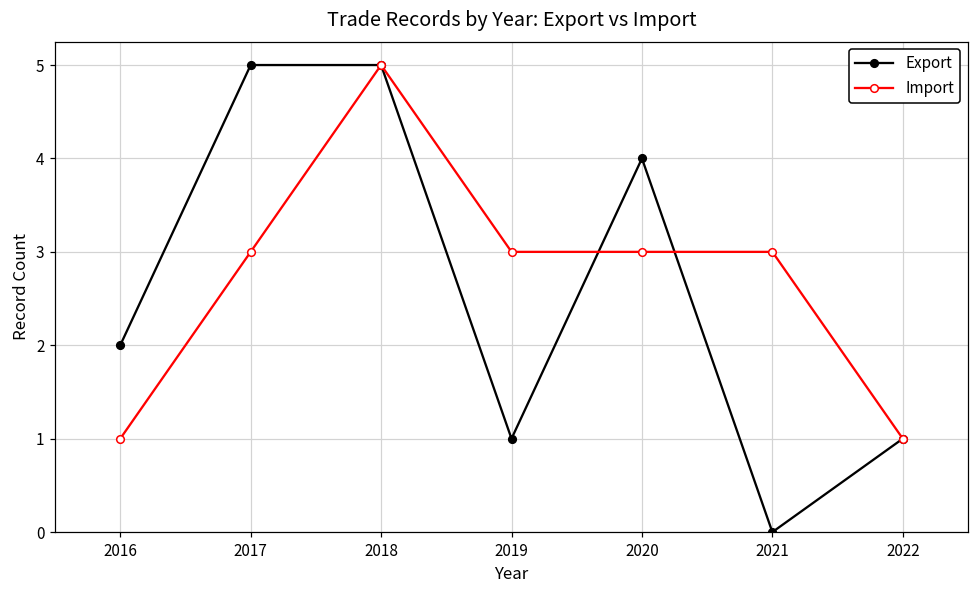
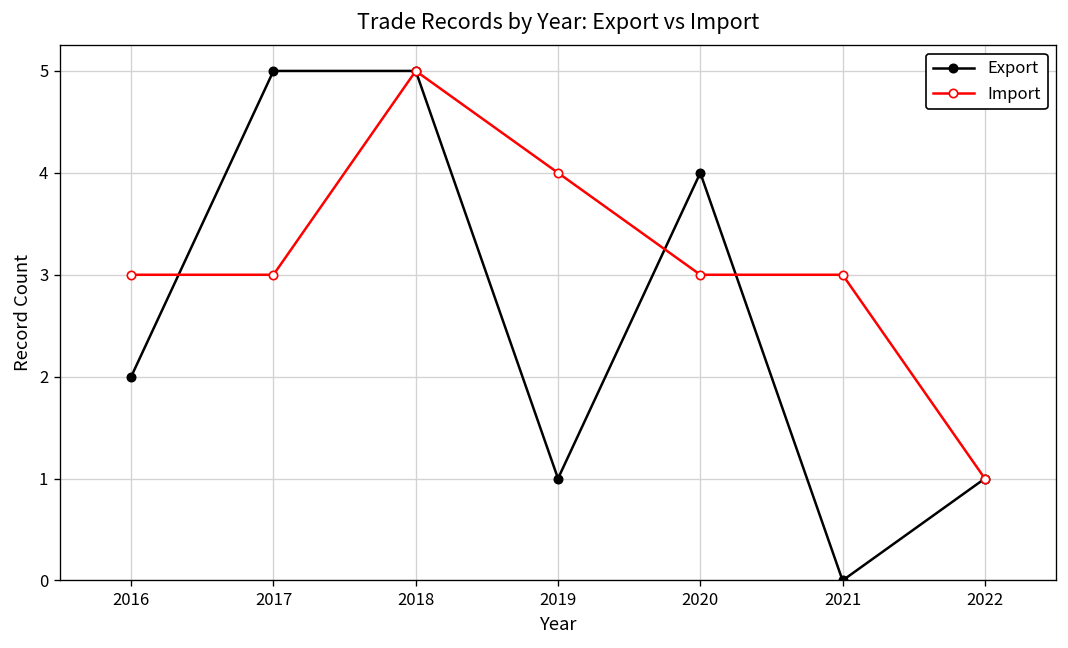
  {
    "Export": {
      "2016": 2,
      "2017": 5,
      "2019": 1,
      "2020": 4,
      "2021": 0
    },
    "Import": {
-     "2016": 1,
+     "2016": 3,
      "2017": 3,
-     "2019": 3,
+     "2019": 4,
      "2020": 3,
      "2021": 3
    }
  }
